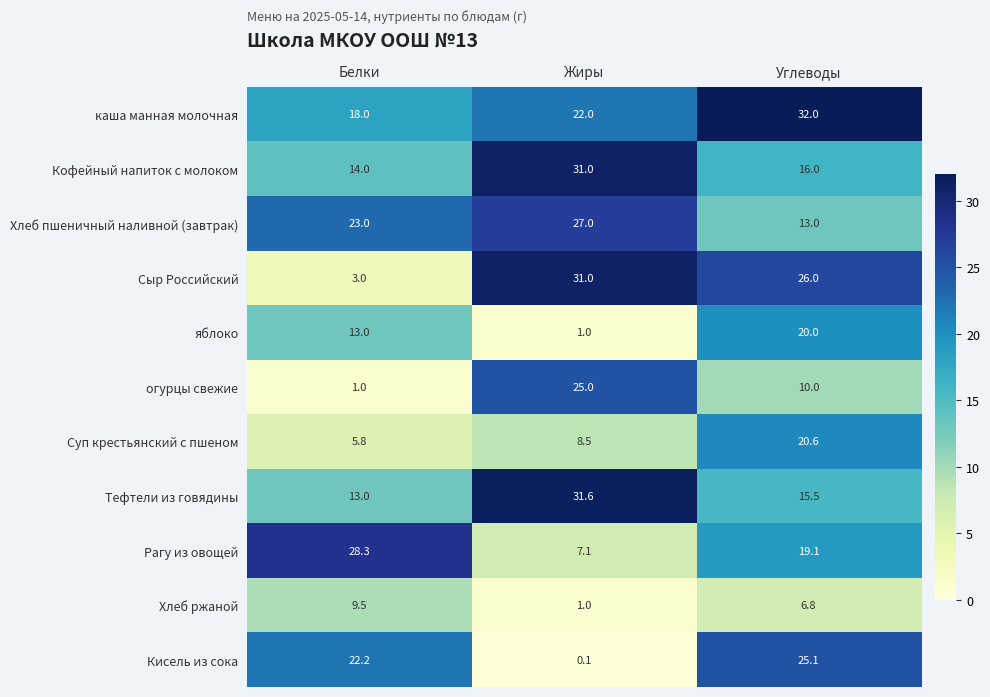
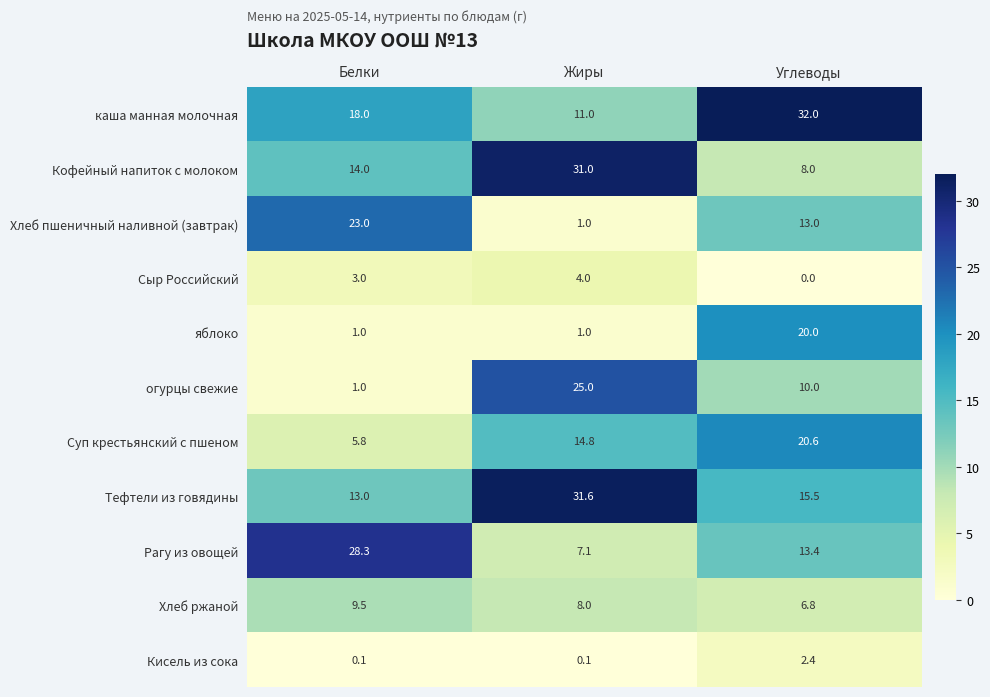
  {
    "каша манная молочная": {
      "Белки": 18.0,
-     "Жиры": 22.0,
+     "Жиры": 11.0,
      "Углеводы": 32.0
    },
    "Кофейный напиток с молоком": {
      "Белки": 14.0,
      "Жиры": 31.0,
-     "Углеводы": 16.0
+     "Углеводы": 8.0
    },
    "Хлеб пшеничный наливной (завтрак)": {
      "Белки": 23.0,
-     "Жиры": 27.0,
+     "Жиры": 1.0,
      "Углеводы": 13.0
    },
    "Сыр Российский": {
      "Белки": 3.0,
-     "Жиры": 31.0,
-     "Углеводы": 26.0
+     "Жиры": 4.0,
+     "Углеводы": 0.0
    },
    "яблоко": {
-     "Белки": 13.0,
+     "Белки": 1.0,
      "Жиры": 1.0,
      "Углеводы": 20.0
    },
    "огурцы свежие": {
      "Белки": 1.0,
      "Жиры": 25.0,
      "Углеводы": 10.0
    },
    "Суп крестьянский с пшеном": {
      "Белки": 5.8,
-     "Жиры": 8.5,
+     "Жиры": 14.8,
      "Углеводы": 20.6
    },
    "Тефтели из говядины": {
      "Белки": 13.0,
      "Жиры": 31.6,
      "Углеводы": 15.5
    },
    "Рагу из овощей": {
      "Белки": 28.3,
      "Жиры": 7.1,
-     "Углеводы": 19.1
+     "Углеводы": 13.4
    },
    "Хлеб ржаной": {
      "Белки": 9.5,
-     "Жиры": 1.0,
+     "Жиры": 8.0,
      "Углеводы": 6.8
    },
    "Кисель из сока": {
-     "Белки": 22.2,
+     "Белки": 0.1,
      "Жиры": 0.1,
-     "Углеводы": 25.1
+     "Углеводы": 2.4
    }
  }
